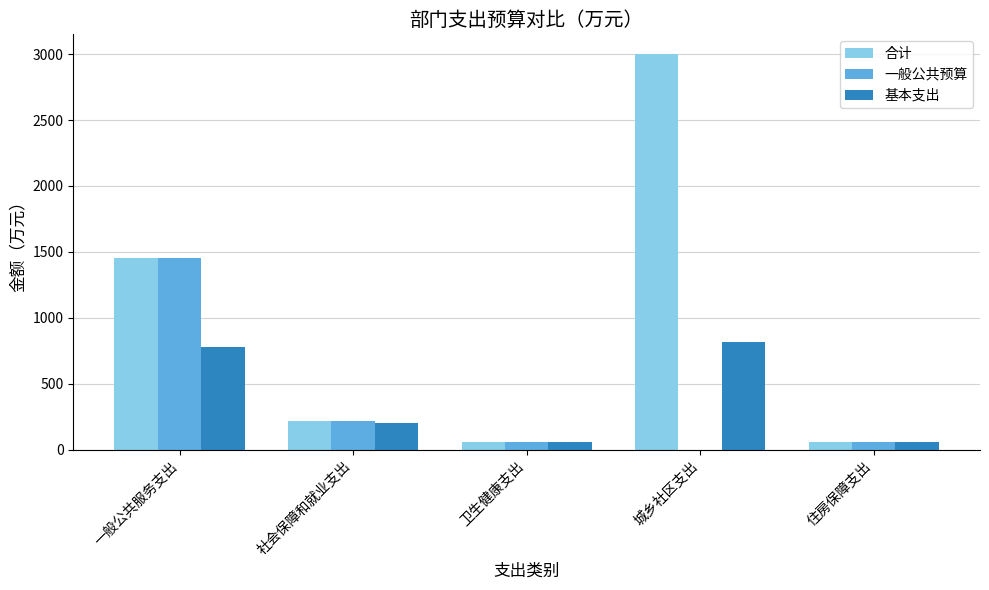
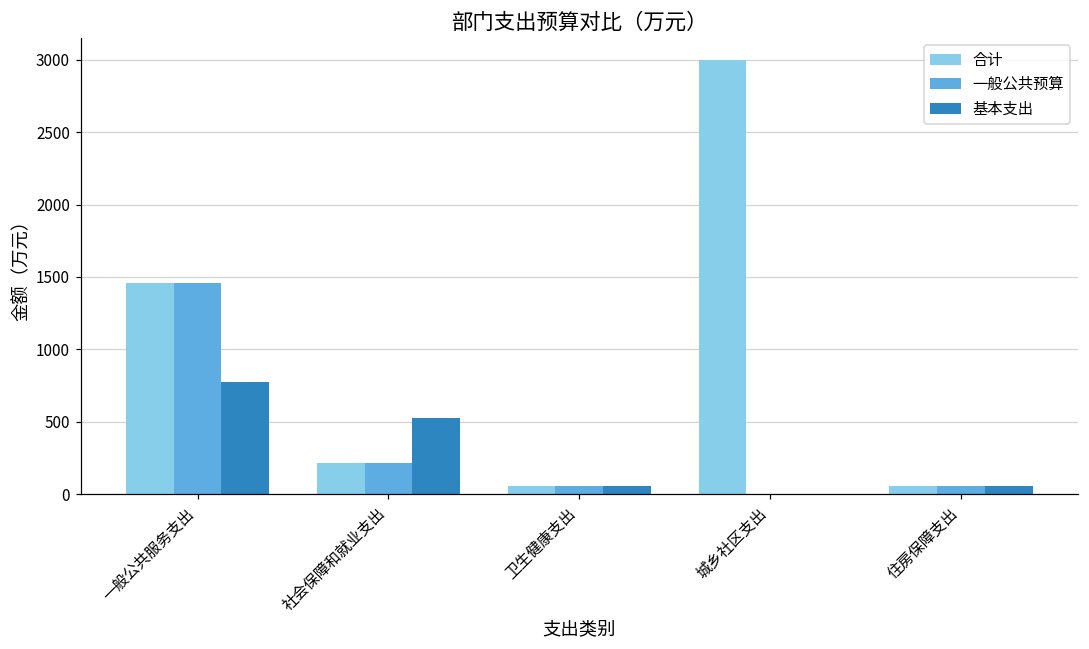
  {
    "基本支出": {
      "一般公共服务支出": 780,
-     "社会保障和就业支出": 200,
+     "社会保障和就业支出": 530,
      "卫生健康支出": 60,
-     "城乡社区支出": 820,
+     "城乡社区支出": 0,
      "住房保障支出": 60
    }
  }
